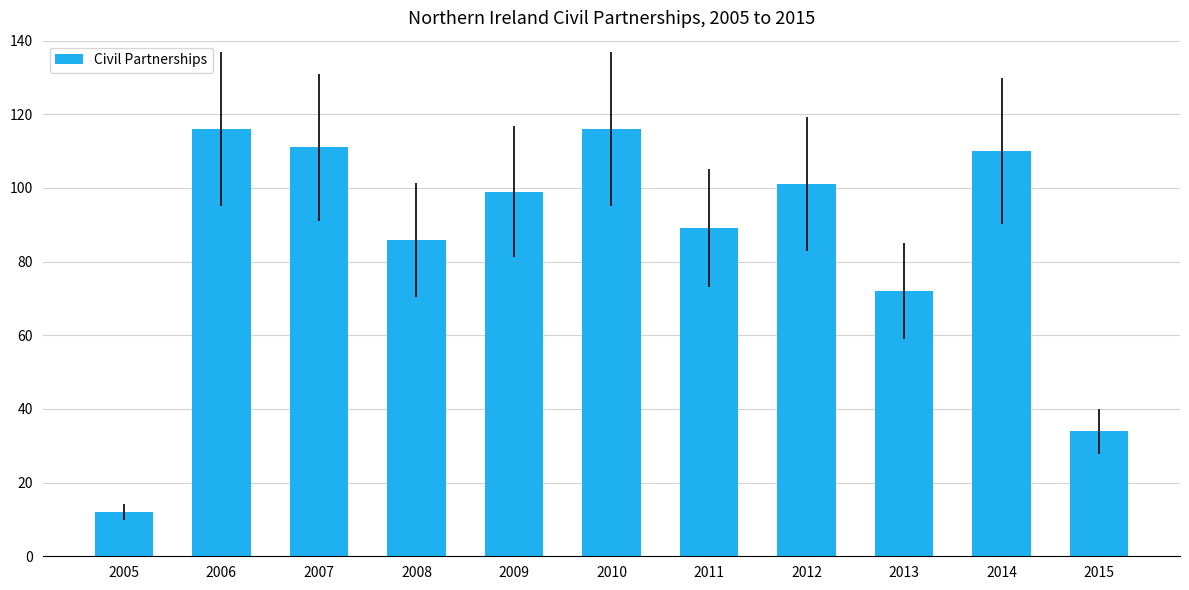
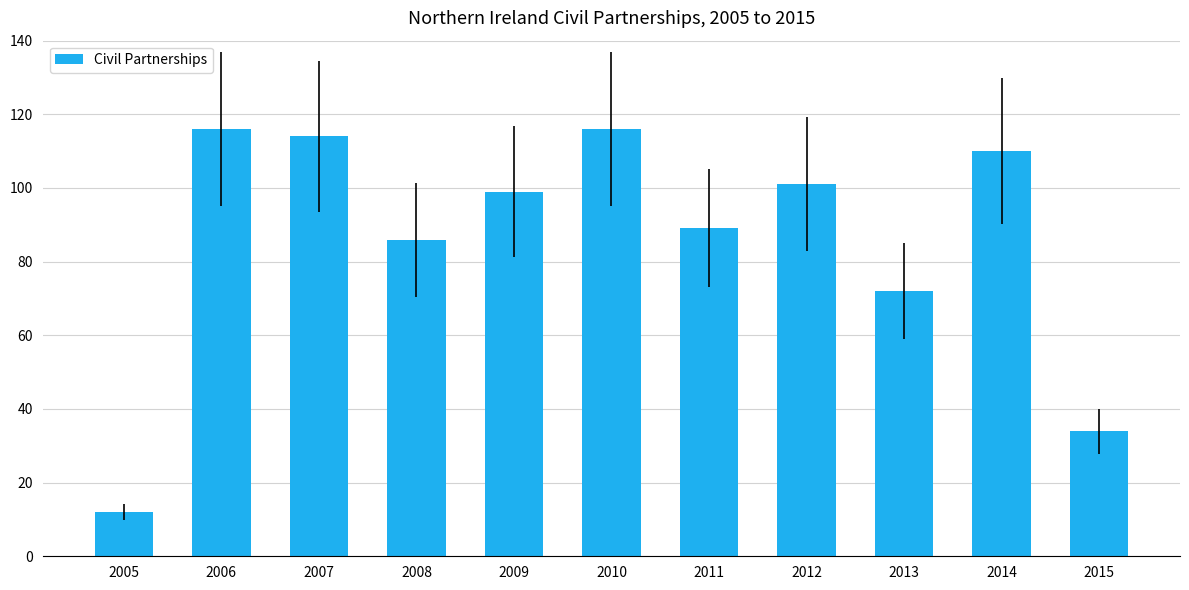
  {
    "2005": 12,
    "2006": 116,
-   "2007": 111,
+   "2007": 114,
    "2008": 86,
    "2009": 99,
    "2010": 116,
    "2011": 89,
    "2012": 101,
    "2013": 72,
    "2014": 110,
    "2015": 34
  }
